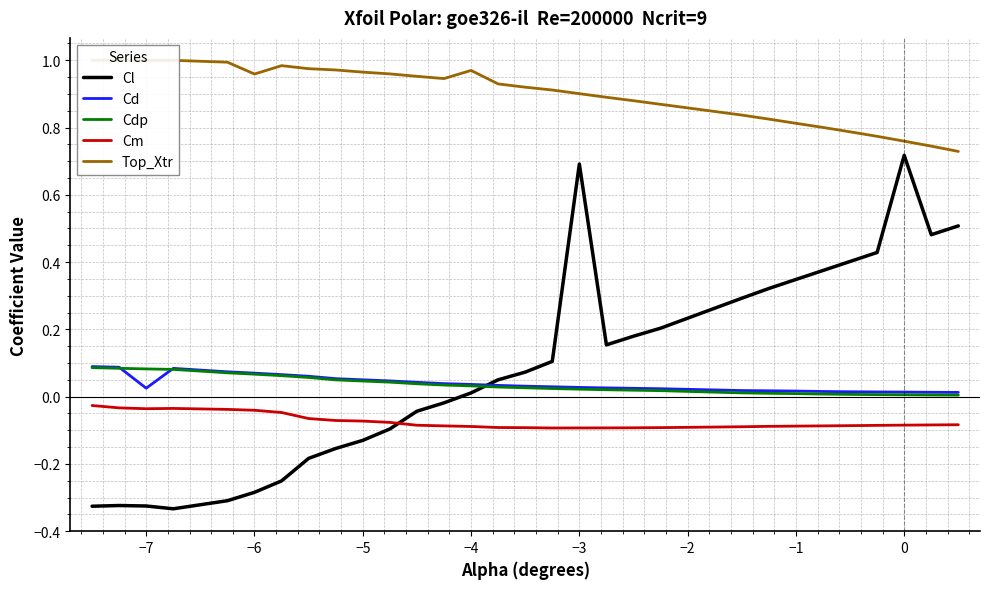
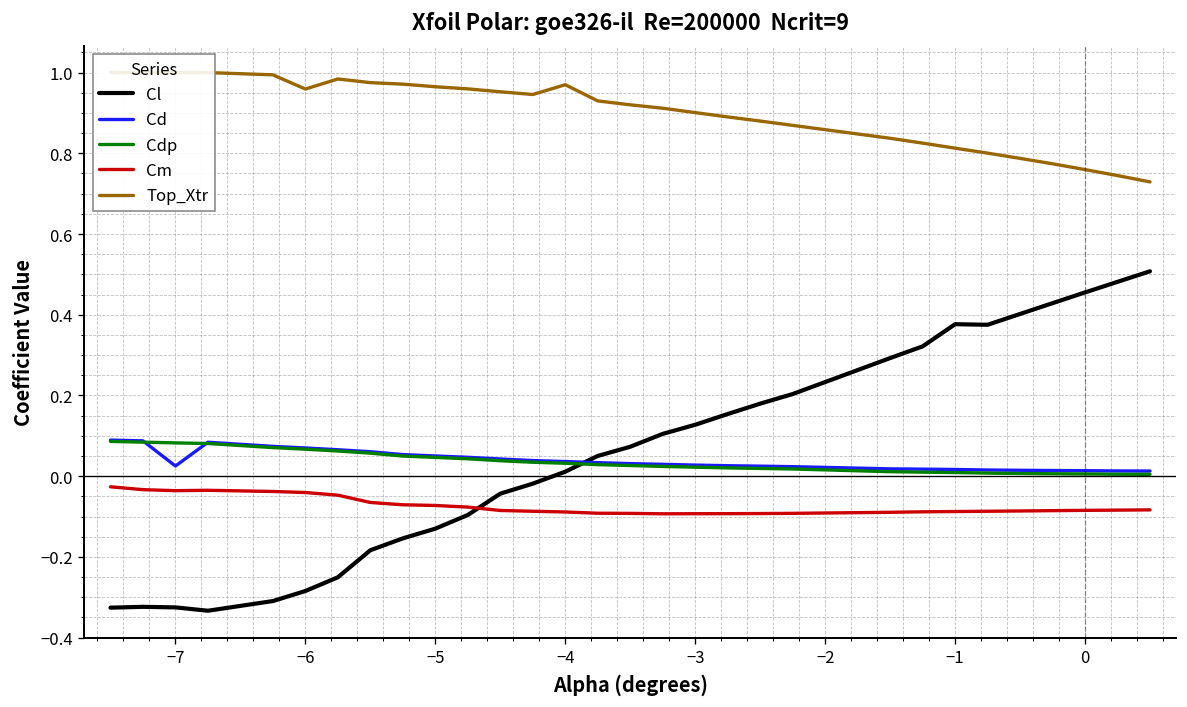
  {
    "Cl": {
      "−7": -0.33,
      "−6": -0.28,
      "−5": -0.13,
      "−4": 0.01,
-     "−3": 0.69,
-     "−1": 0.35,
-     "0": 0.72
+     "−3": 0.13,
+     "−1": 0.38,
+     "0": 0.46
    },
    "Cd": {
      "−7": 0.03,
      "0": 0.01
    },
    "Cdp": {
      "−7": 0.08,
      "0": 0.01
    },
    "Cm": {
      "−7": -0.04,
      "−6": -0.04,
      "−5": -0.07,
      "−4": -0.09,
      "−3": -0.09,
      "−1": -0.09,
      "0": -0.08
    },
    "Top_Xtr": {
      "−6": 0.96,
      "−5": 0.96,
      "−4": 0.97,
      "−3": 0.90,
      "−1": 0.81,
      "0": 0.76
    }
  }
